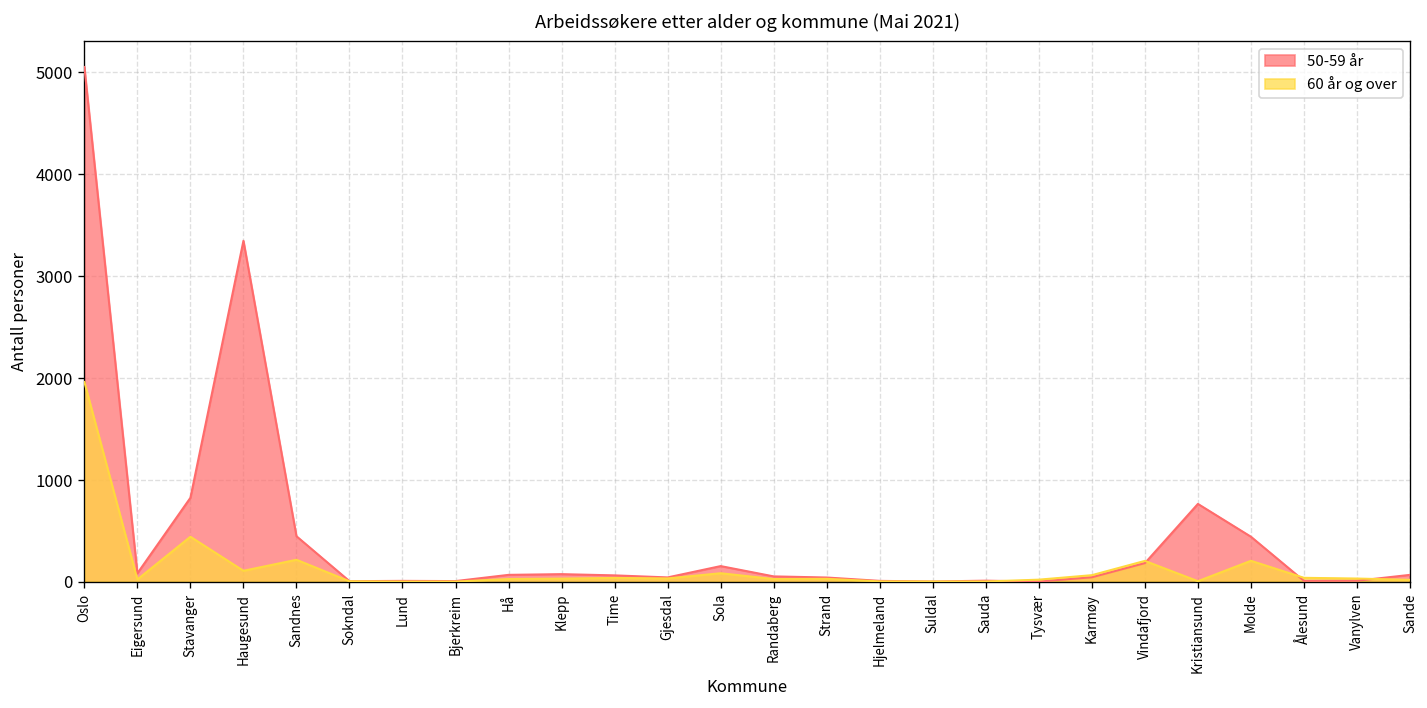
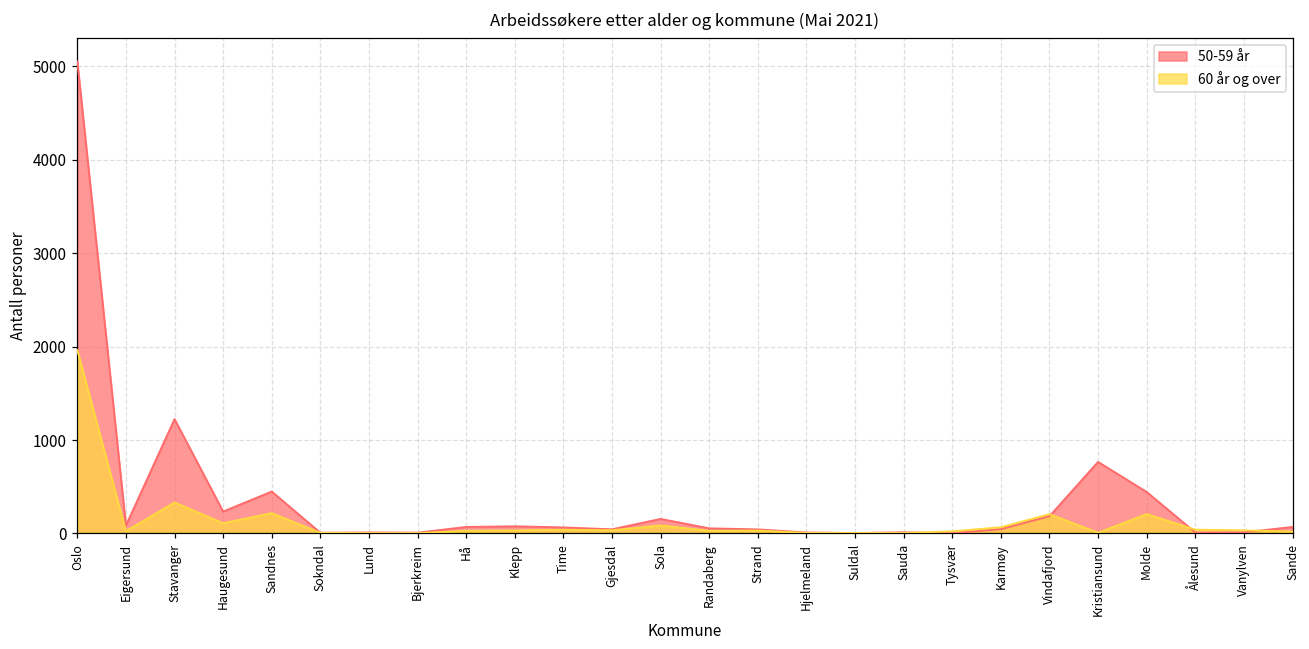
  {
    "50-59 år": {
      "Oslo": 5100,
      "Eigersund": 100,
-     "Stavanger": 800,
-     "Haugesund": 3300,
+     "Stavanger": 1200,
+     "Haugesund": 200,
      "Sandnes": 400,
      "Hå": 100,
      "Klepp": 100,
      "Sola": 200,
      "Kristiansund": 800,
      "Molde": 400,
      "Sande": 100
    },
    "60 år og over": {
      "Oslo": 2000,
      "Eigersund": 0,
-     "Stavanger": 400,
+     "Stavanger": 300,
      "Haugesund": 100,
      "Sandnes": 200,
      "Hå": 0,
      "Klepp": 0,
      "Sola": 100,
      "Kristiansund": 0,
      "Molde": 200,
      "Sande": 0
    }
  }
